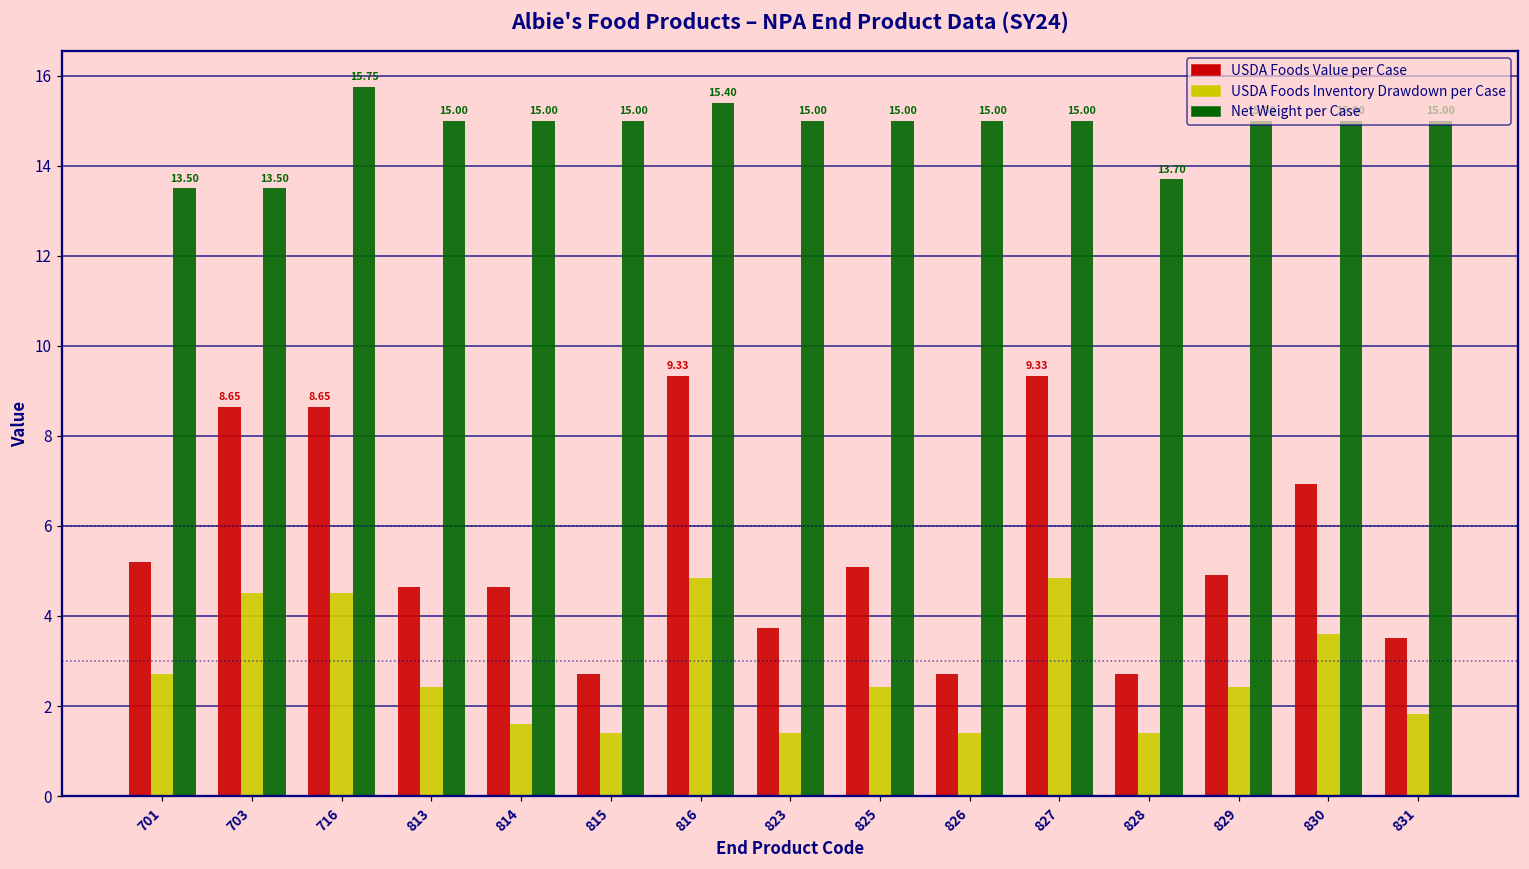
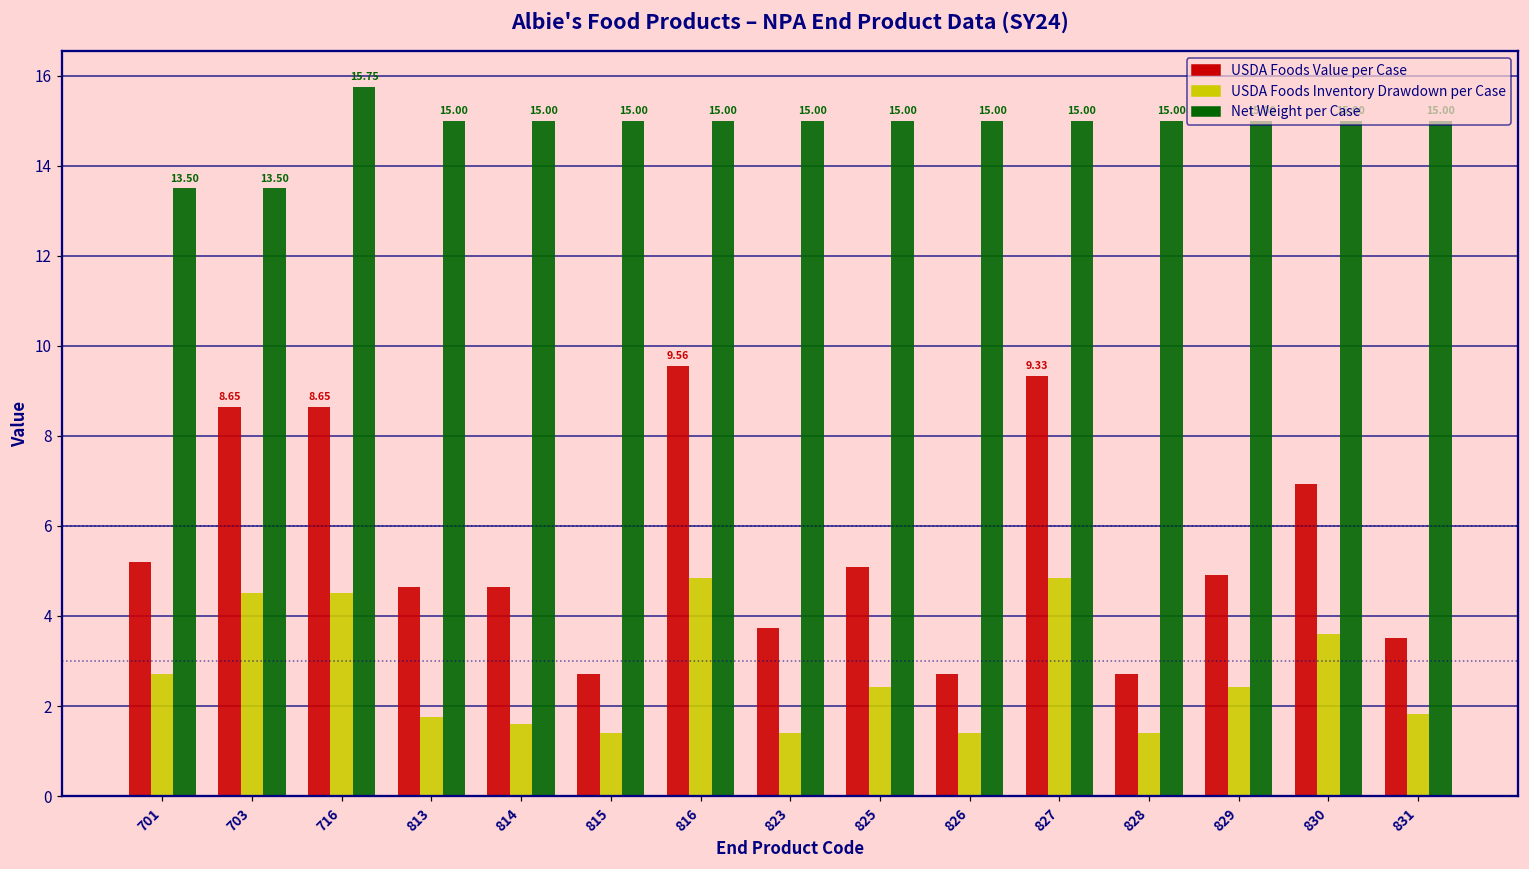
  {
    "USDA Foods Value per Case": {
      "703": 8.65,
      "716": 8.65,
-     "816": 9.33,
+     "816": 9.56,
      "827": 9.33
    },
    "USDA Foods Inventory Drawdown per Case": {
      "701": 2.7,
      "703": 4.5,
      "716": 4.5,
-     "813": 2.4,
+     "813": 1.8,
      "814": 1.6,
      "815": 1.4,
      "816": 4.9,
      "823": 1.4,
      "825": 2.4,
      "826": 1.4,
      "827": 4.9,
      "828": 1.4,
      "829": 2.4,
      "830": 3.6,
      "831": 1.8
    },
    "Net Weight per Case": {
      "701": 13.50,
      "703": 13.50,
      "716": 15.75,
      "813": 15.00,
      "814": 15.00,
      "815": 15.00,
-     "816": 15.40,
+     "816": 15.00,
      "823": 15.00,
      "825": 15.00,
      "826": 15.00,
      "827": 15.00,
-     "828": 13.70
+     "828": 15.00
    }
  }
